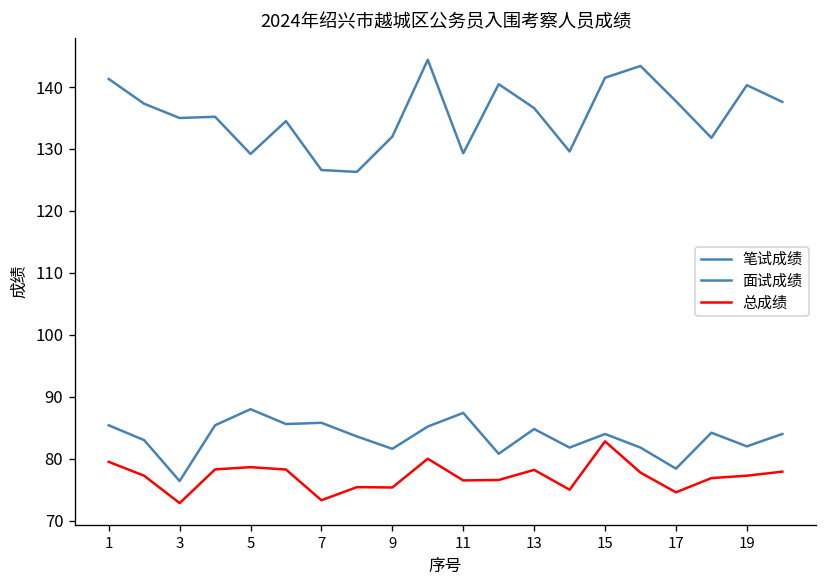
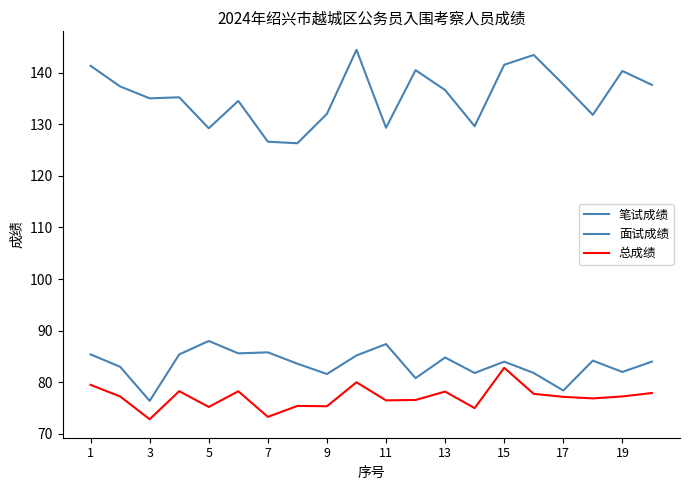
  {
    "总成绩": {
      "1": 80,
      "3": 73,
-     "5": 79,
+     "5": 75,
      "7": 73,
      "9": 75,
      "11": 77,
      "13": 78,
      "15": 83,
-     "17": 75,
+     "17": 77,
      "19": 77
    }
  }
